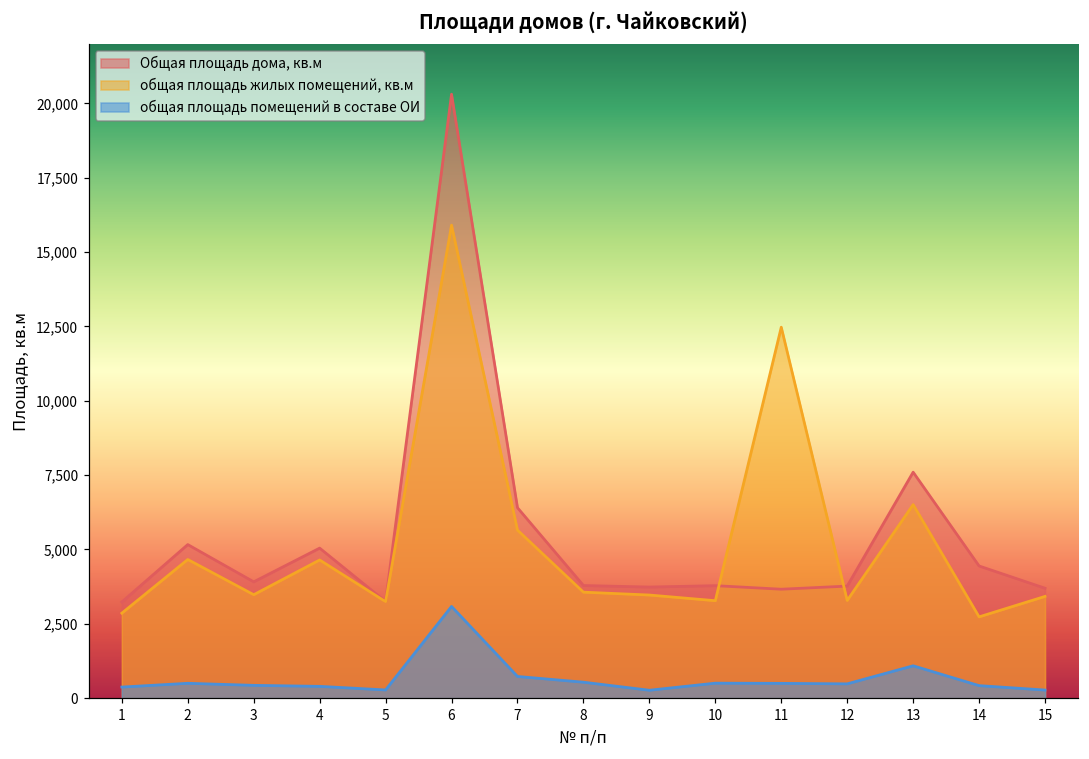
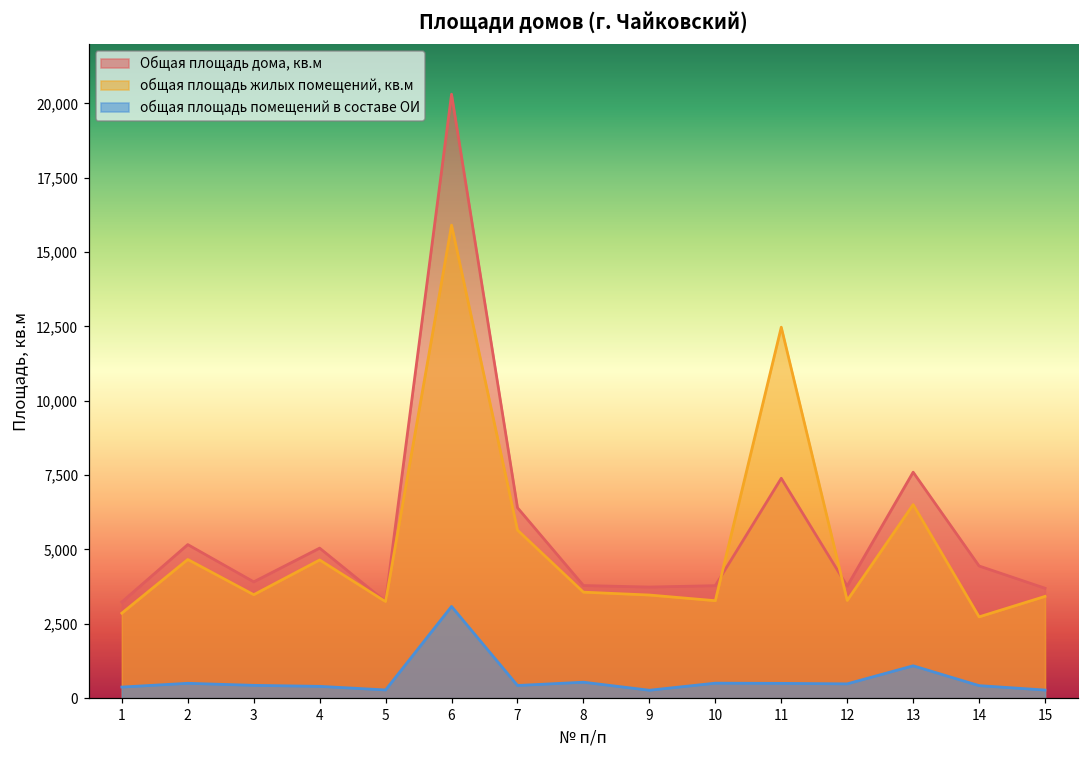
  {
    "Общая площадь дома, кв.м": {
      "1": "3,200",
      "2": "5,200",
      "3": "3,900",
      "4": "5,000",
      "6": "20,300",
      "7": "6,400",
      "8": "3,800",
      "9": "3,700",
      "10": "3,800",
-     "11": "3,700",
+     "11": "7,400",
      "12": "3,800",
      "13": "7,600",
      "14": "4,400",
      "15": "3,700"
    },
    "общая площадь жилых помещений, кв.м": {
      "1": "2,900",
      "2": "4,700",
      "3": "3,500",
      "4": "4,600",
      "6": "15,900",
      "7": "5,700",
      "8": "3,600",
      "9": "3,500",
      "10": "3,300",
      "11": "12,500",
      "12": "3,300",
      "13": "6,500",
      "14": "2,700",
      "15": "3,400"
    },
    "общая площадь помещений в составе ОИ": {
      "1": "400",
      "2": "500",
      "3": "400",
      "4": "400",
      "5": "300",
      "6": "3,100",
-     "7": "700",
+     "7": "400",
      "8": "500",
      "9": "300",
      "10": "500",
      "11": "500",
      "12": "500",
      "13": "1,100",
      "14": "400",
      "15": "300"
    }
  }
